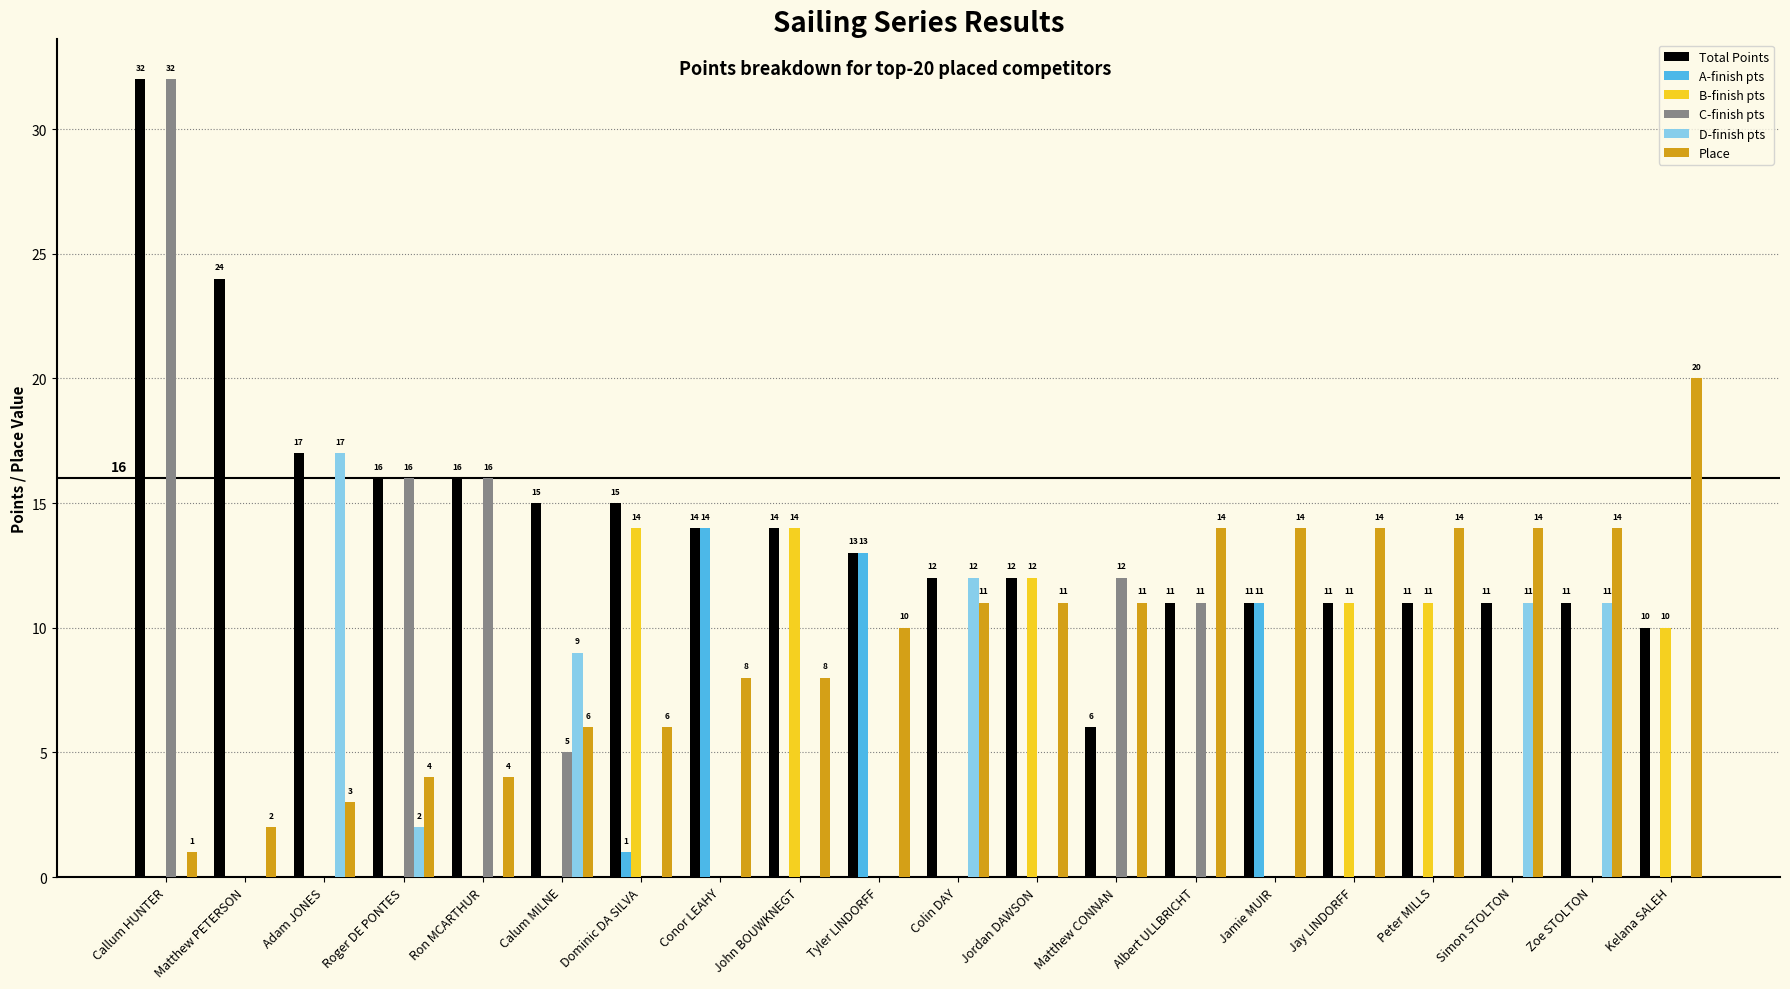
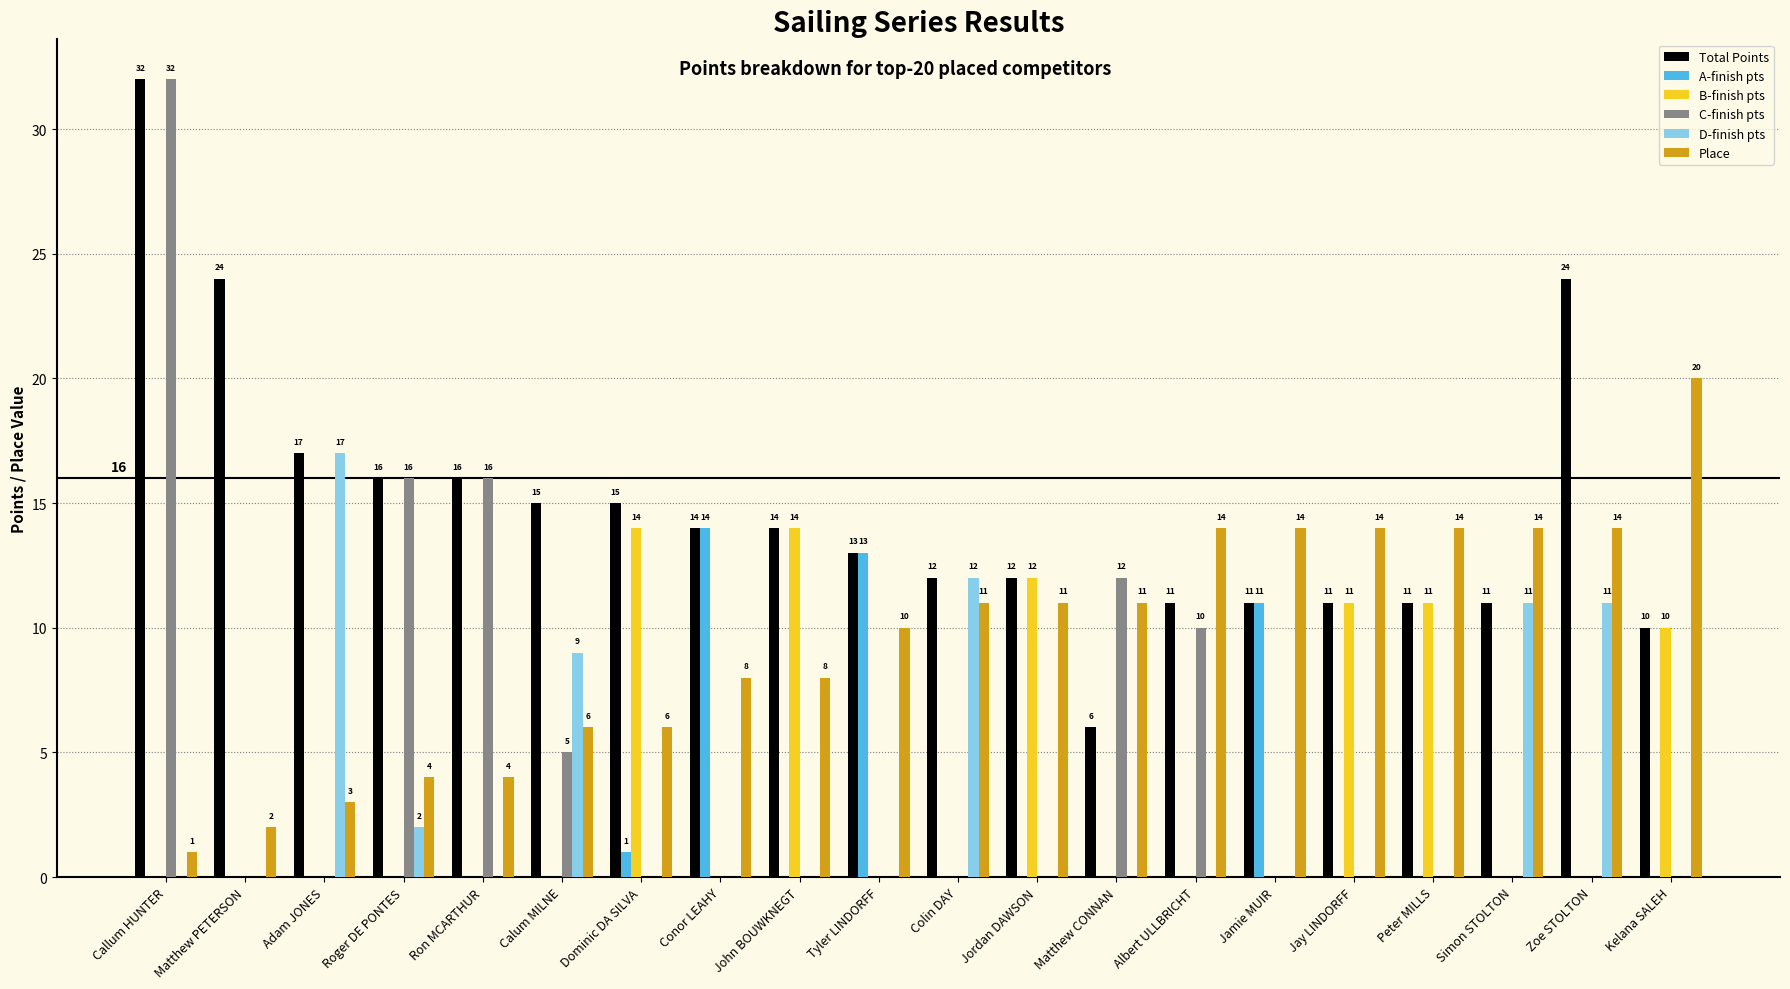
  {
    "Total Points": {
      "Callum HUNTER": 32,
      "Matthew PETERSON": 24,
      "Adam JONES": 17,
      "Roger DE PONTES": 16,
      "Ron MCARTHUR": 16,
      "Calum MILNE": 15,
      "Dominic DA SILVA": 15,
      "Conor LEAHY": 14,
      "John BOUWKNEGT": 14,
      "Tyler LINDORFF": 13,
      "Colin DAY": 12,
      "Jordan DAWSON": 12,
      "Matthew CONNAN": 6,
      "Albert ULLBRICHT": 11,
      "Jamie MUIR": 11,
      "Jay LINDORFF": 11,
      "Peter MILLS": 11,
      "Simon STOLTON": 11,
-     "Zoe STOLTON": 11,
+     "Zoe STOLTON": 24,
      "Kelana SALEH": 10
    },
    "A-finish pts": {
      "Dominic DA SILVA": 1,
      "Conor LEAHY": 14,
      "Tyler LINDORFF": 13,
      "Jamie MUIR": 11
    },
    "C-finish pts": {
      "Callum HUNTER": 32,
      "Roger DE PONTES": 16,
      "Ron MCARTHUR": 16,
      "Calum MILNE": 5,
      "Matthew CONNAN": 12,
-     "Albert ULLBRICHT": 11
+     "Albert ULLBRICHT": 10
    },
    "D-finish pts": {
      "Adam JONES": 17,
      "Roger DE PONTES": 2,
      "Calum MILNE": 9,
      "Colin DAY": 12,
      "Simon STOLTON": 11,
      "Zoe STOLTON": 11
    }
  }
